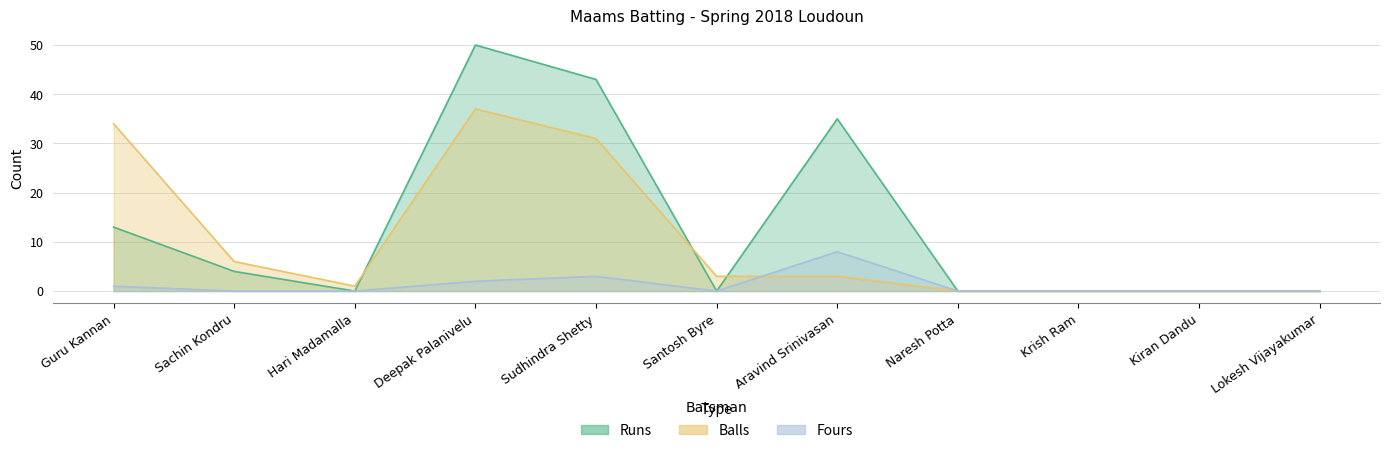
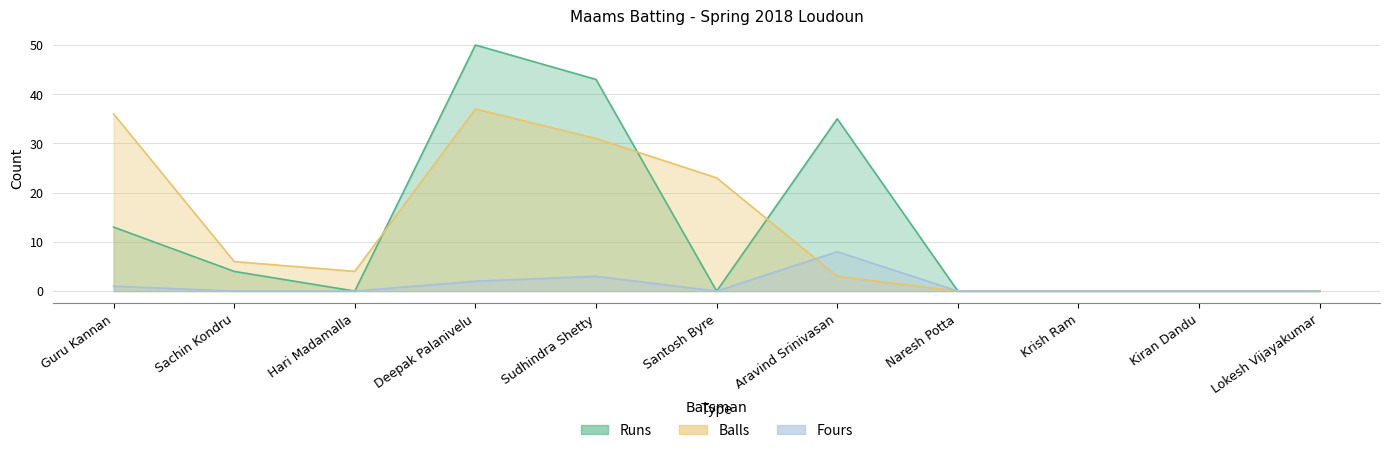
  {
    "Runs": {
      "Guru Kannan": 13,
      "Sachin Kondru": 4,
      "Deepak Palanivelu": 50,
      "Sudhindra Shetty": 43,
      "Aravind Srinivasan": 35
    },
    "Balls": {
-     "Guru Kannan": 34,
+     "Guru Kannan": 36,
      "Sachin Kondru": 6,
-     "Hari Madamalla": 1,
+     "Hari Madamalla": 4,
      "Deepak Palanivelu": 37,
      "Sudhindra Shetty": 31,
-     "Santosh Byre": 3,
+     "Santosh Byre": 23,
      "Aravind Srinivasan": 3
    },
    "Fours": {
      "Guru Kannan": 1,
      "Sachin Kondru": 0,
      "Deepak Palanivelu": 2,
      "Sudhindra Shetty": 3,
      "Aravind Srinivasan": 8
    }
  }
